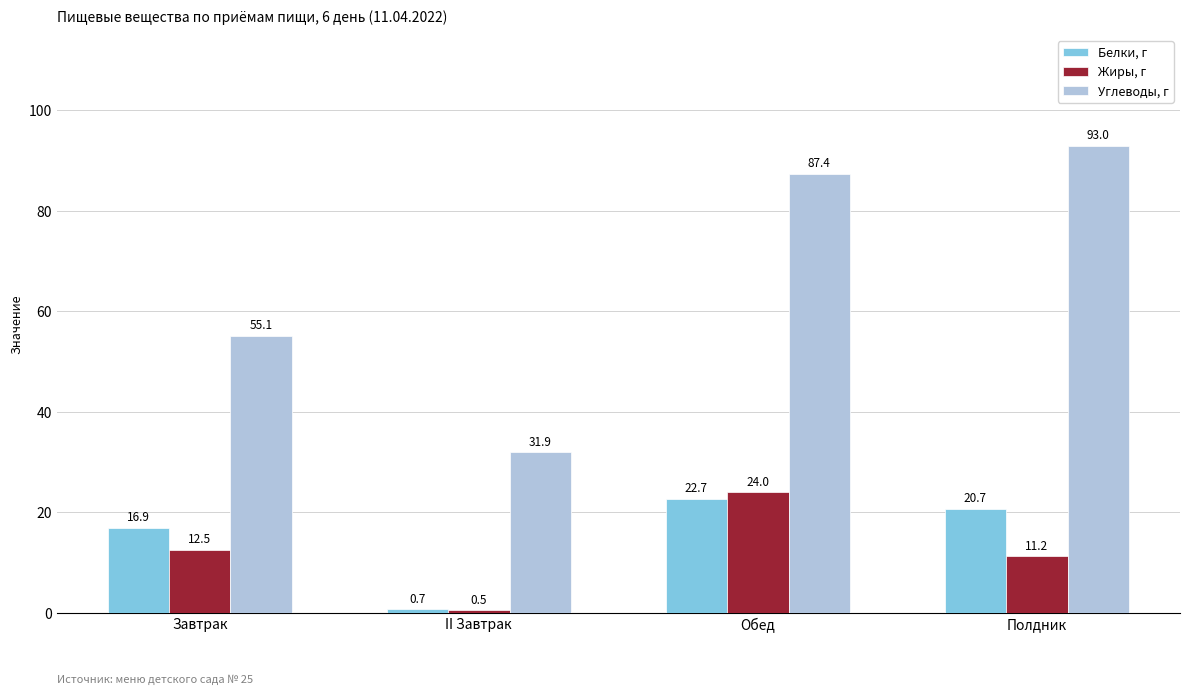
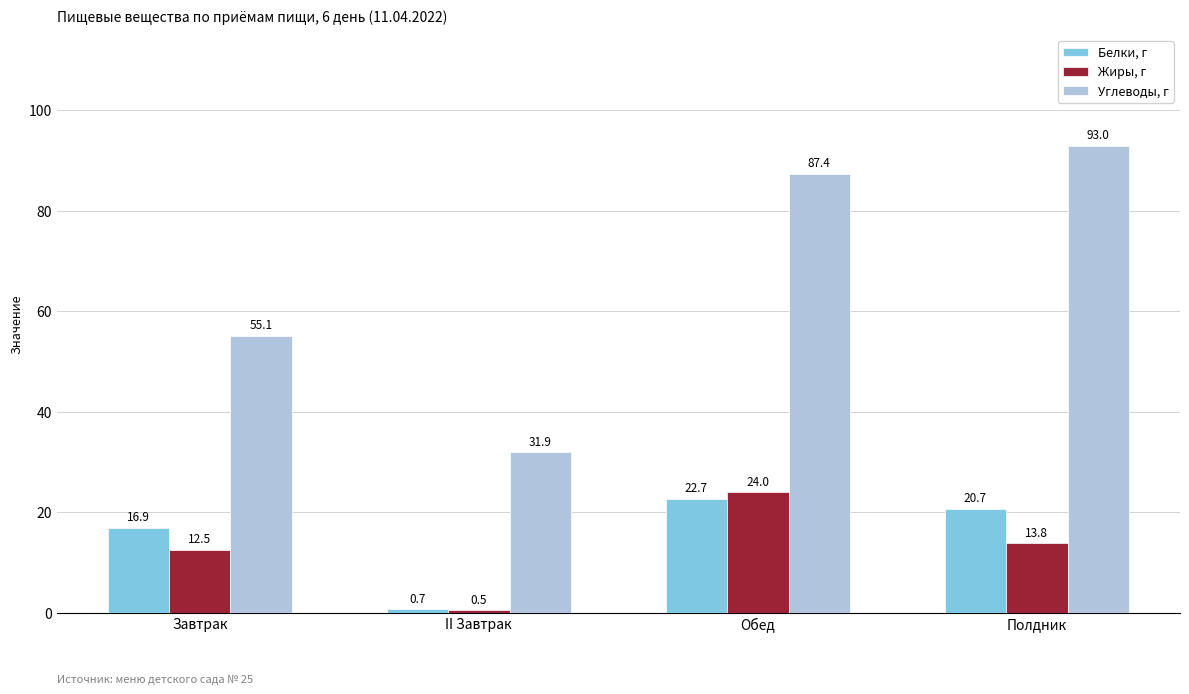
  {
    "Жиры, г": {
      "Завтрак": 12.5,
      "II Завтрак": 0.5,
      "Обед": 24.0,
-     "Полдник": 11.2
+     "Полдник": 13.8
    }
  }
